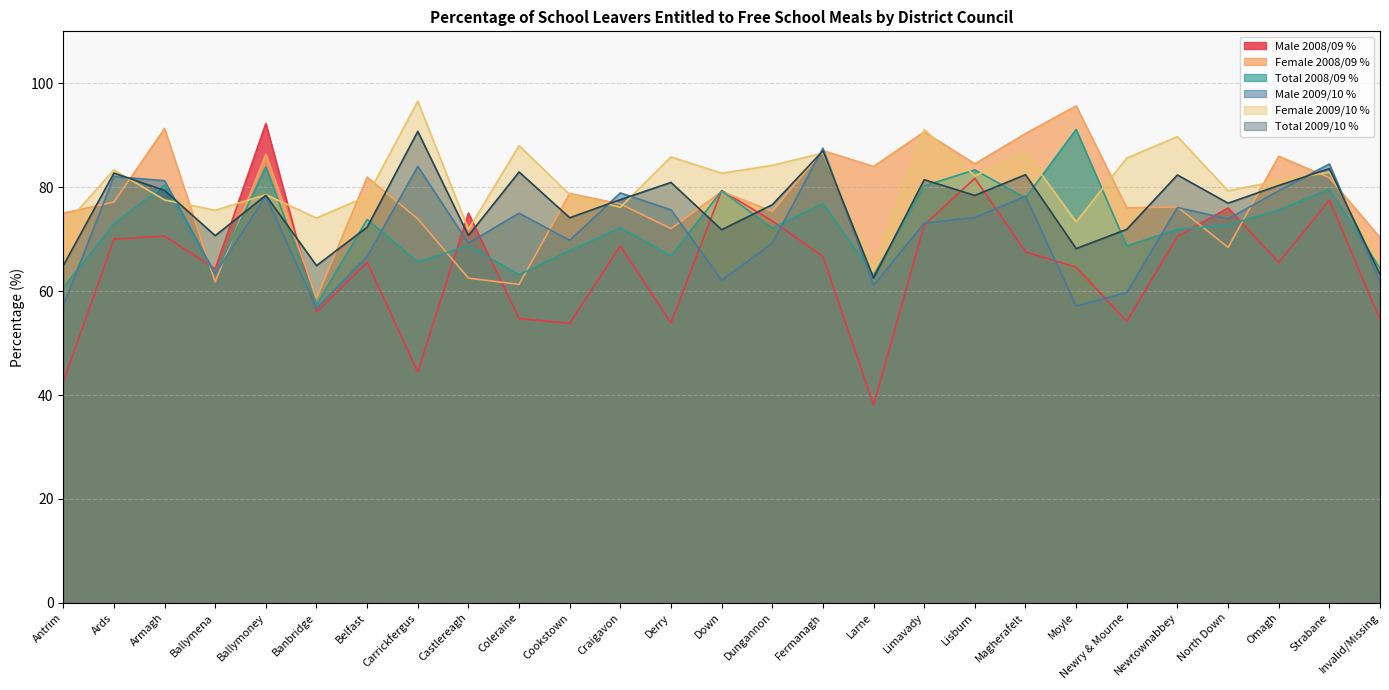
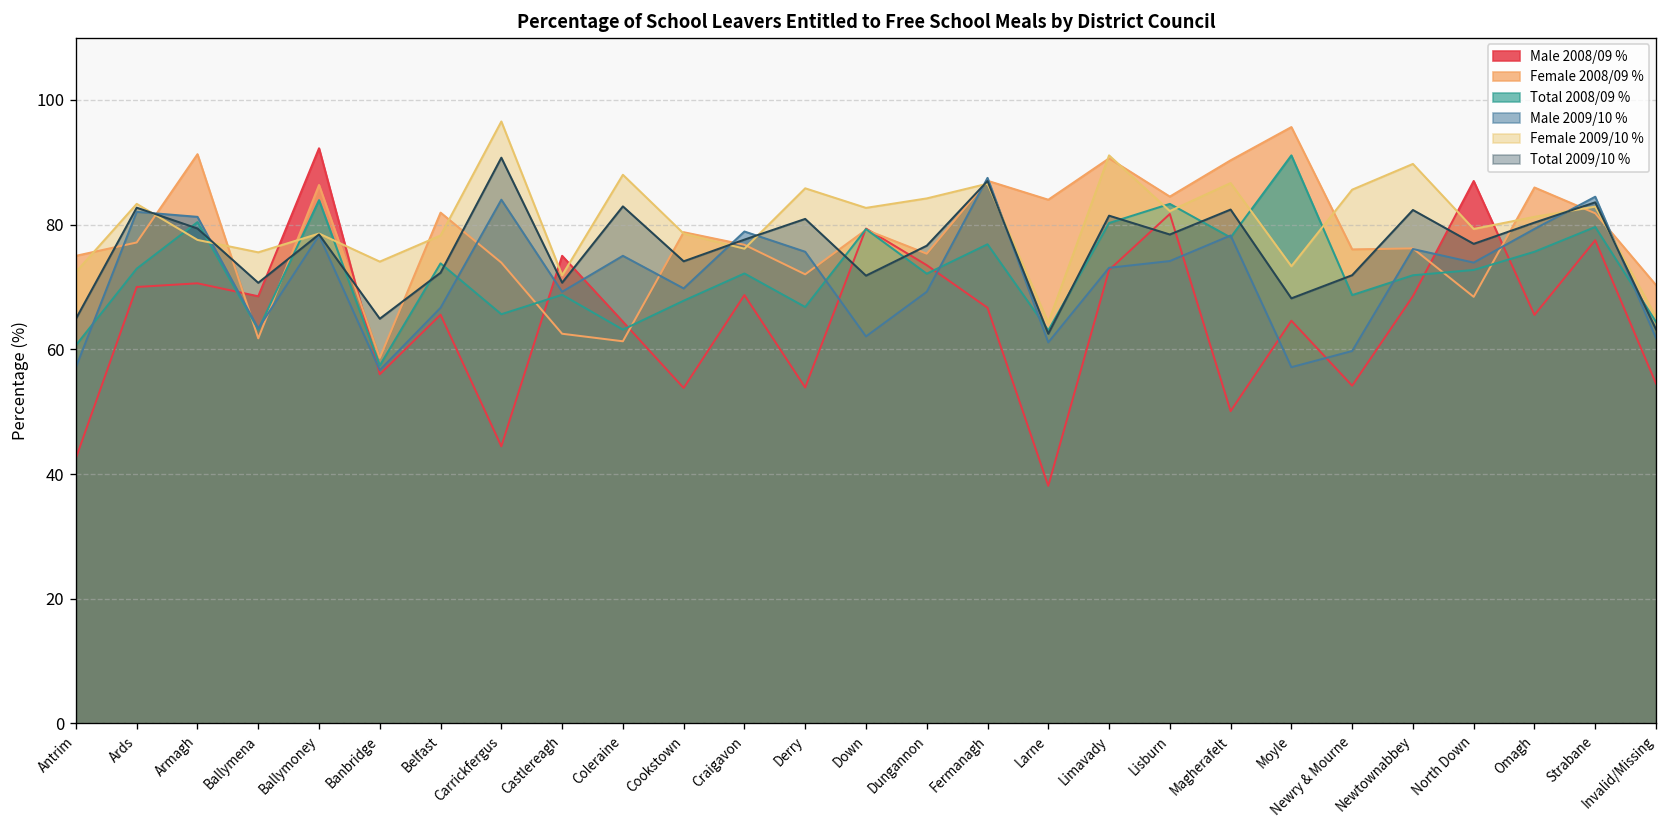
  {
    "Male 2008/09 %": {
      "Antrim": 43,
      "Ards": 70,
      "Armagh": 71,
-     "Ballymena": 64,
+     "Ballymena": 69,
      "Ballymoney": 92,
      "Banbridge": 56,
      "Belfast": 66,
      "Carrickfergus": 44,
      "Castlereagh": 75,
-     "Coleraine": 55,
+     "Coleraine": 64,
      "Cookstown": 54,
      "Craigavon": 69,
      "Derry": 54,
      "Dungannon": 74,
      "Fermanagh": 67,
      "Larne": 38,
-     "Magherafelt": 68,
+     "Magherafelt": 50,
      "Moyle": 65,
      "Newry & Mourne": 54,
-     "Newtownabbey": 71,
-     "North Down": 76,
+     "Newtownabbey": 69,
+     "North Down": 87,
      "Omagh": 66,
      "Strabane": 78,
      "Invalid/Missing": 55
    }
  }
